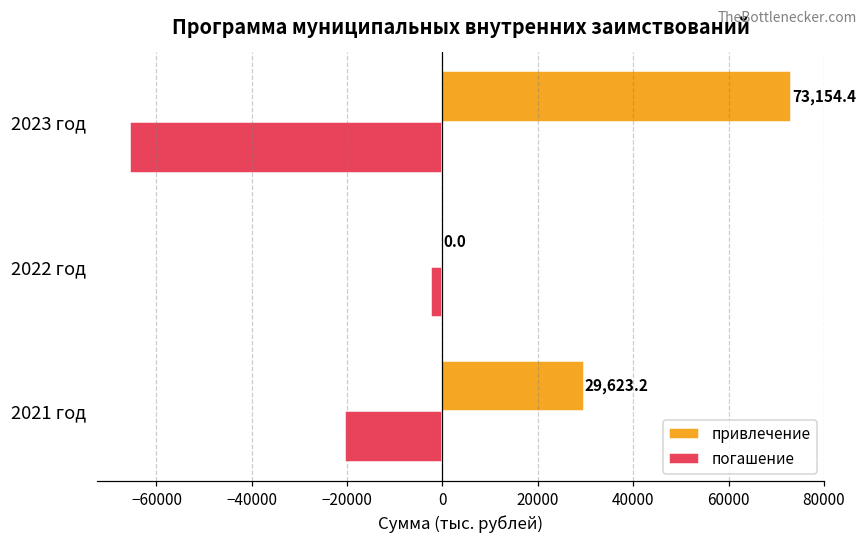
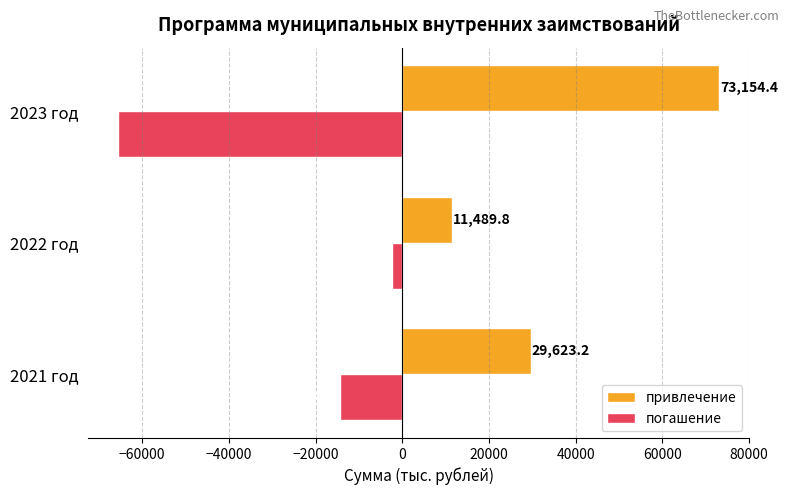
  {
    "привлечение": {
      "2023 год": "73,154.4",
-     "2022 год": "0.0",
+     "2022 год": "11,489.8",
      "2021 год": "29,623.2"
    },
    "погашение": {
      "2023 год": "-66000",
      "2022 год": "-2000",
-     "2021 год": "-20000"
+     "2021 год": "-14000"
    }
  }
